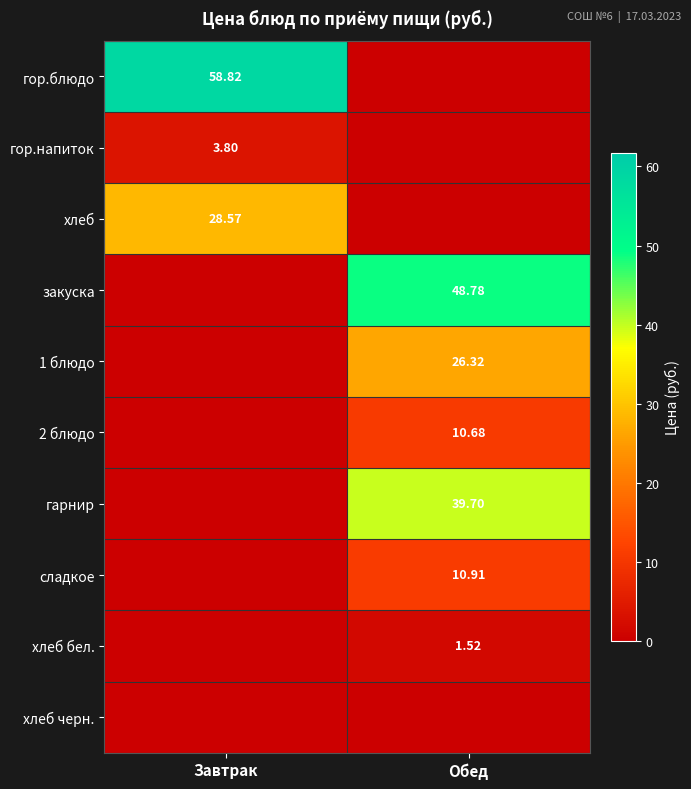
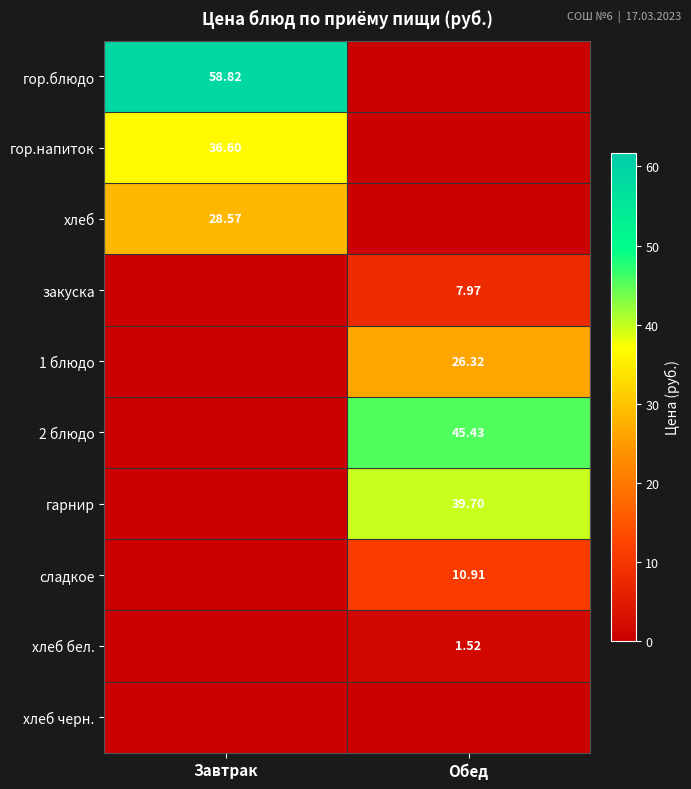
  {
    "гор.блюдо": {
      "Завтрак": 58.82
    },
    "гор.напиток": {
-     "Завтрак": 3.80
+     "Завтрак": 36.60
    },
    "хлеб": {
      "Завтрак": 28.57
    },
    "закуска": {
-     "Обед": 48.78
+     "Обед": 7.97
    },
    "1 блюдо": {
      "Обед": 26.32
    },
    "2 блюдо": {
-     "Обед": 10.68
+     "Обед": 45.43
    },
    "гарнир": {
      "Обед": 39.70
    },
    "сладкое": {
      "Обед": 10.91
    },
    "хлеб бел.": {
      "Обед": 1.52
    }
  }
